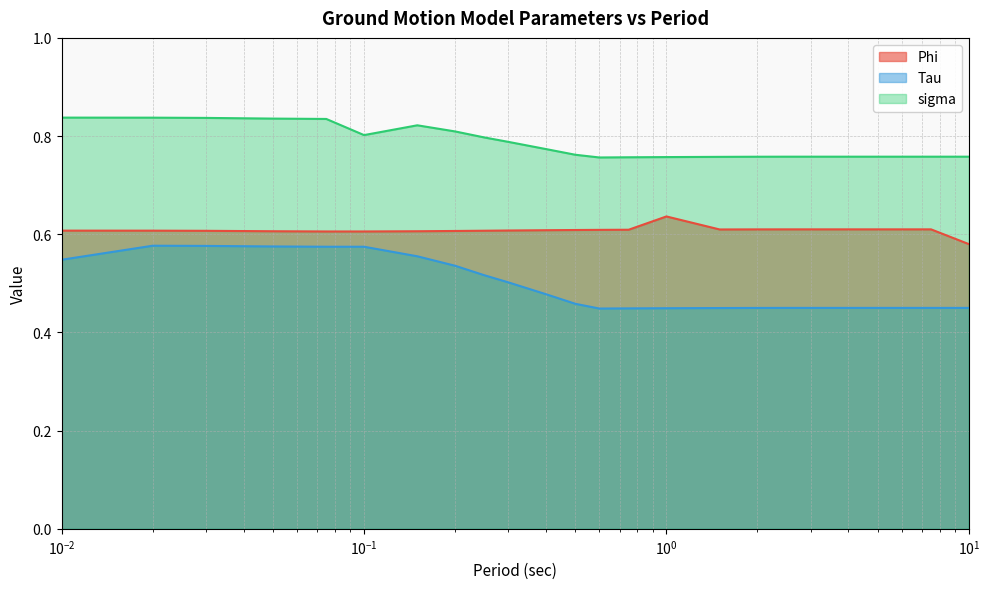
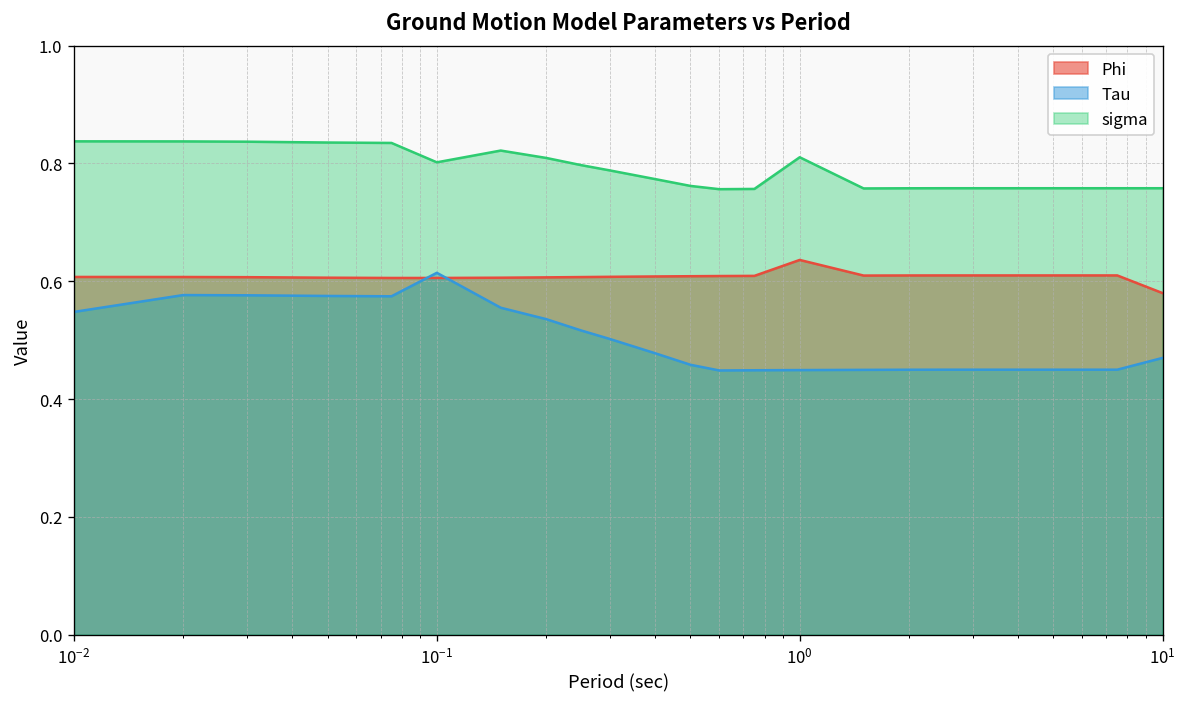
  {
    "Phi": {
      "10^-2": 0.61,
      "10^-1": 0.61,
      "10^0": 0.64,
      "10^1": 0.58
    },
    "Tau": {
      "10^-2": 0.55,
-     "10^-1": 0.57,
+     "10^-1": 0.61,
      "10^0": 0.45,
-     "10^1": 0.45
+     "10^1": 0.47
    },
    "sigma": {
      "10^-2": 0.84,
      "10^-1": 0.80,
-     "10^0": 0.76,
+     "10^0": 0.81,
      "10^1": 0.76
    }
  }
